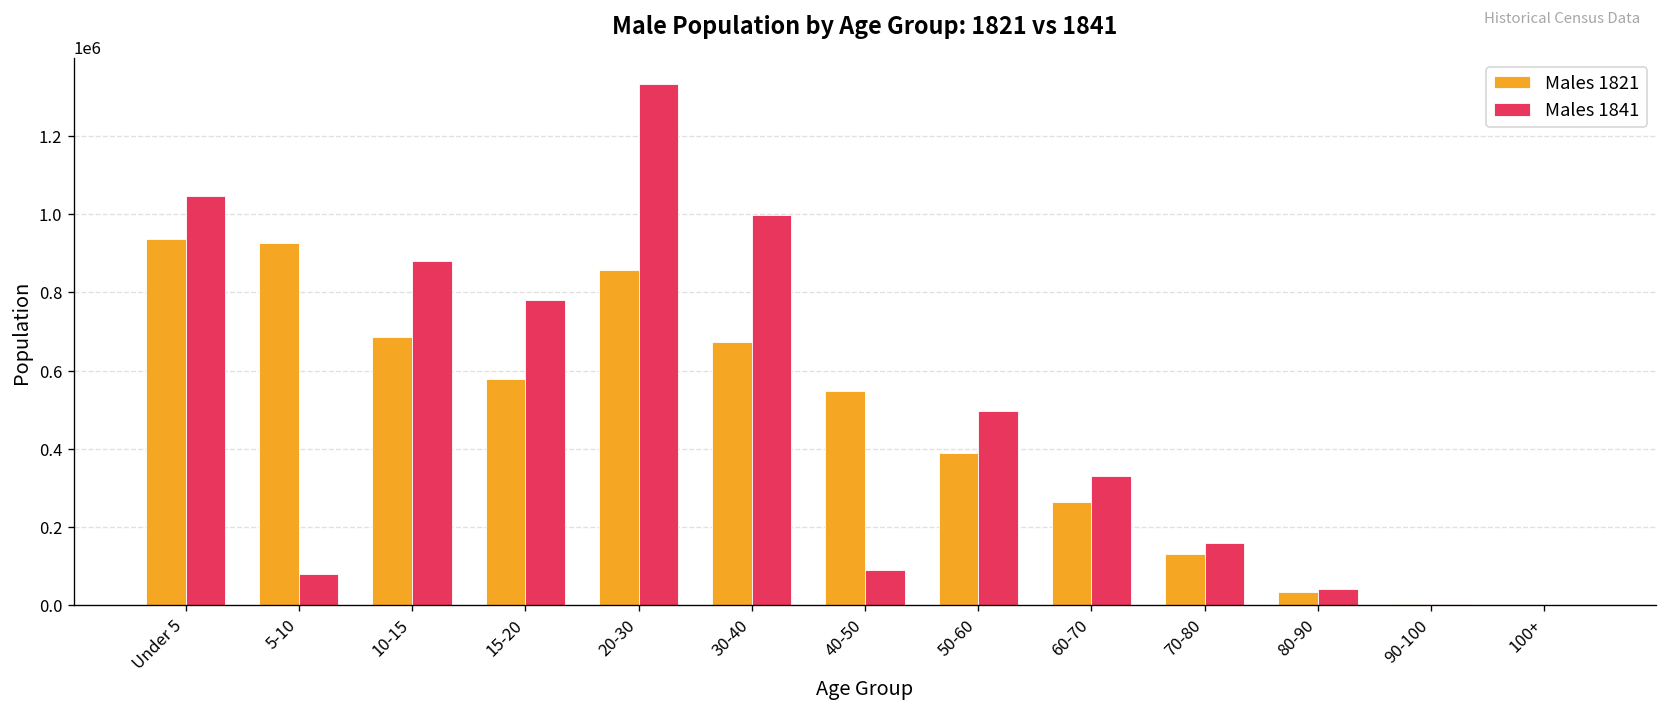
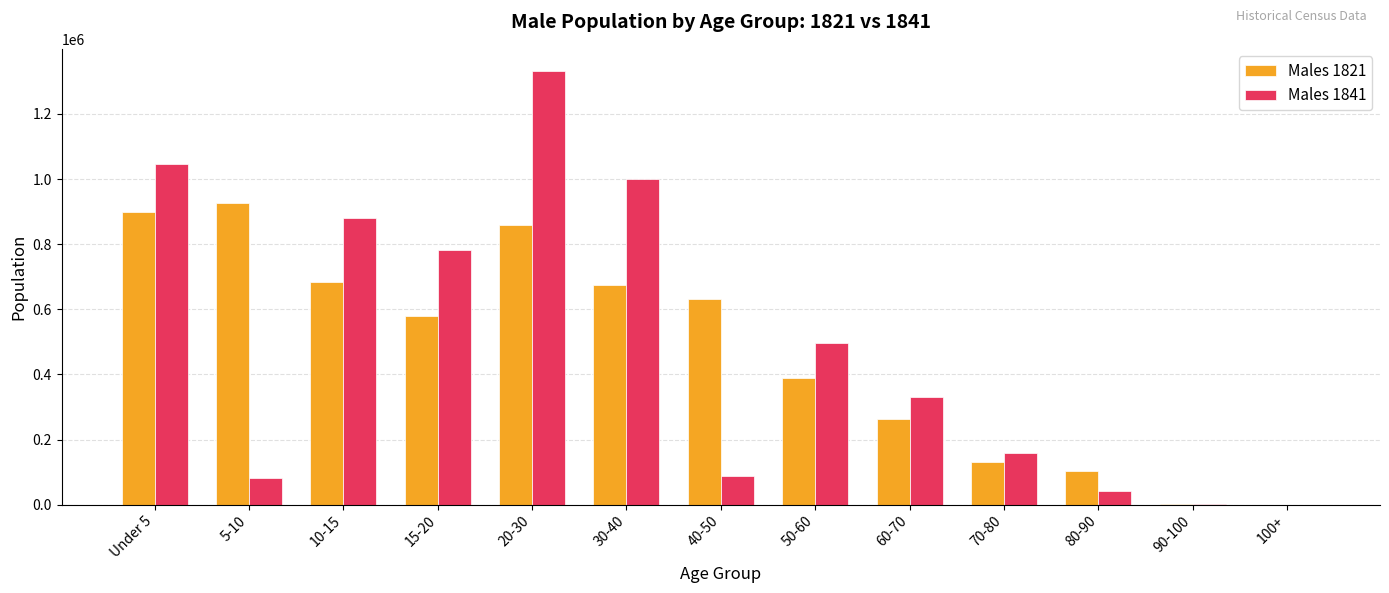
  {
    "Males 1821": {
-     "Under 5": 940000,
+     "Under 5": 900000,
      "5-10": 930000,
      "10-15": 690000,
      "15-20": 580000,
      "20-30": 860000,
      "30-40": 670000,
-     "40-50": 550000,
+     "40-50": 630000,
      "50-60": 390000,
      "60-70": 260000,
      "70-80": 130000,
-     "80-90": 30000
+     "80-90": 100000
    },
    "Males 1841": {
      "Under 5": 1050000,
      "5-10": 80000,
      "10-15": 880000,
      "15-20": 780000,
      "20-30": 1330000,
      "30-40": 1000000,
      "40-50": 90000,
      "50-60": 500000,
      "60-70": 330000,
      "70-80": 160000,
      "80-90": 40000
    }
  }
